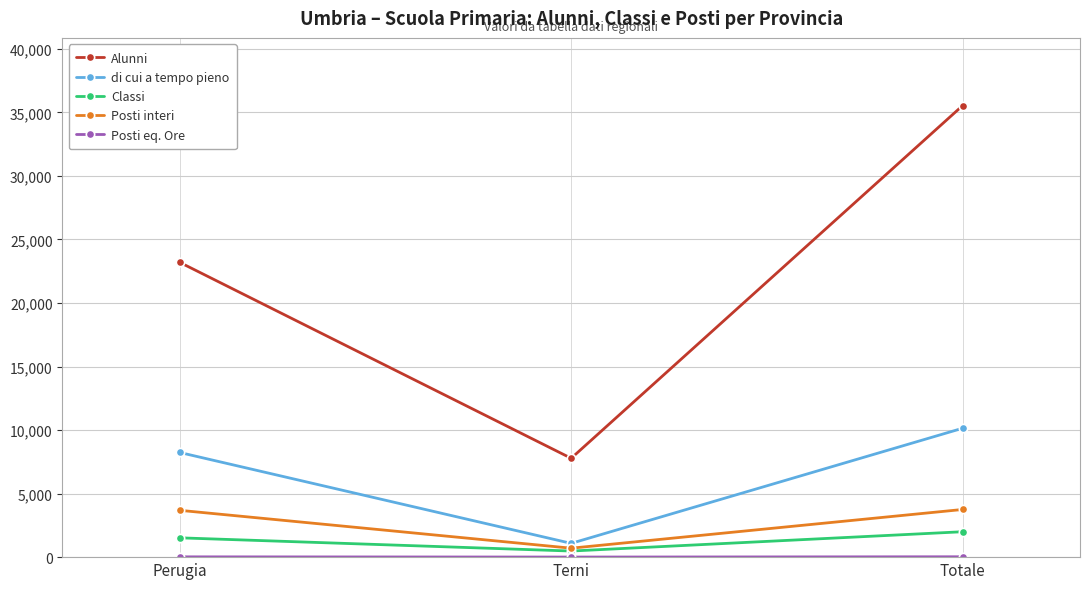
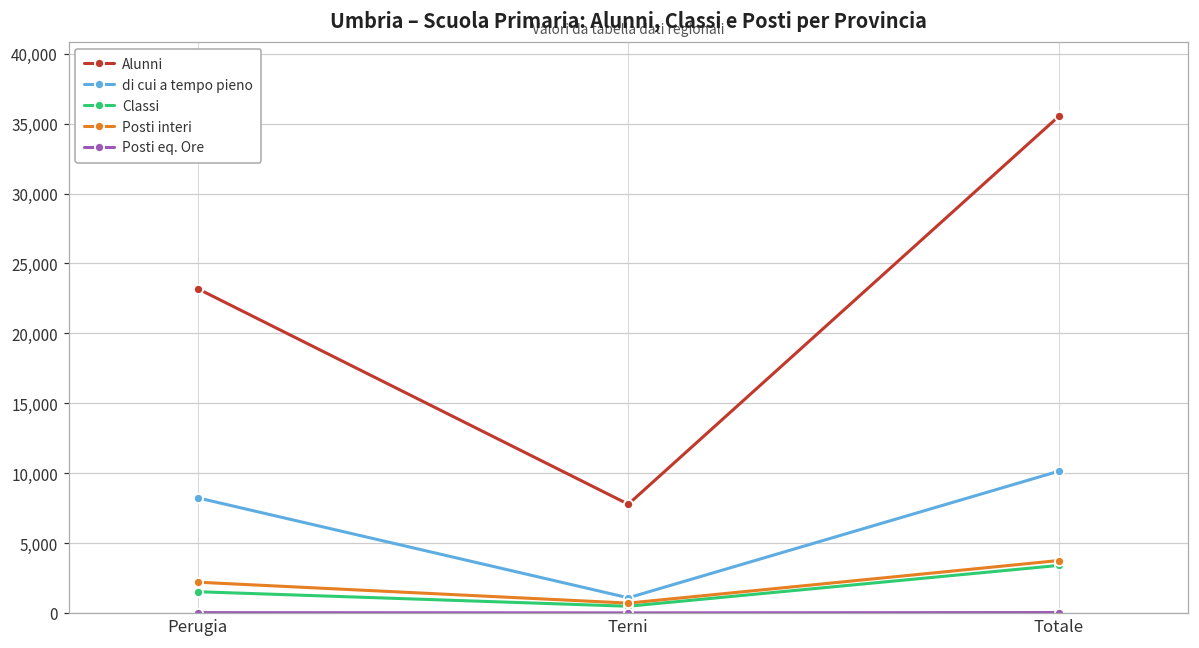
  {
    "Alunni": {
      "Perugia": "23,200",
      "Terni": "7,800",
      "Totale": "35,500"
    },
    "di cui a tempo pieno": {
      "Perugia": "8,200",
      "Terni": "1,100",
      "Totale": "10,100"
    },
    "Classi": {
      "Perugia": "1,500",
      "Terni": "500",
-     "Totale": "2,000"
+     "Totale": "3,400"
    },
    "Posti interi": {
-     "Perugia": "3,700",
+     "Perugia": "2,200",
      "Terni": "700",
      "Totale": "3,800"
    },
    "Posti eq. Ore": {
      "Perugia": "0",
      "Terni": "0",
      "Totale": "0"
    }
  }
